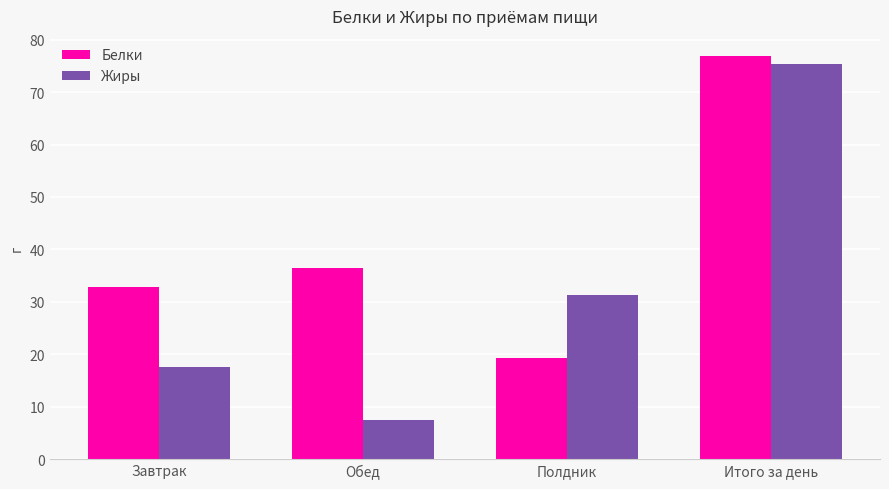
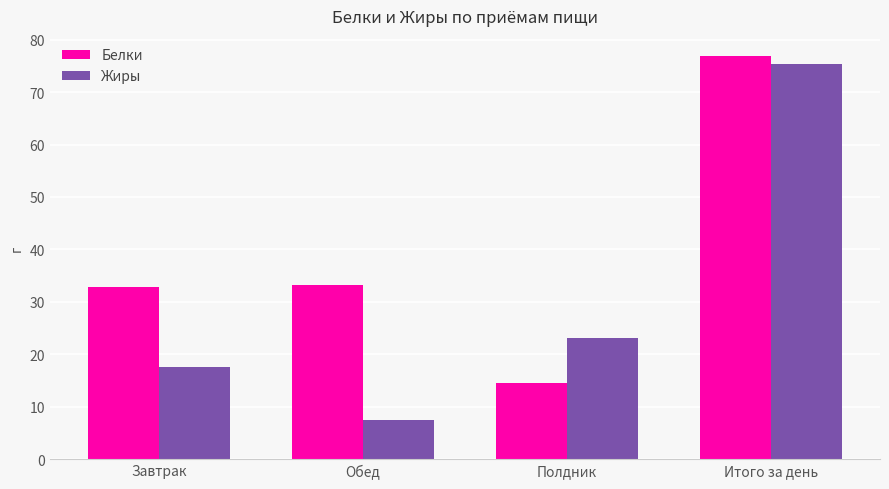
  {
    "Белки": {
      "Завтрак": 33,
-     "Обед": 36,
-     "Полдник": 19,
+     "Обед": 33,
+     "Полдник": 14,
      "Итого за день": 77
    },
    "Жиры": {
      "Завтрак": 18,
      "Обед": 7,
-     "Полдник": 31,
+     "Полдник": 23,
      "Итого за день": 75
    }
  }
